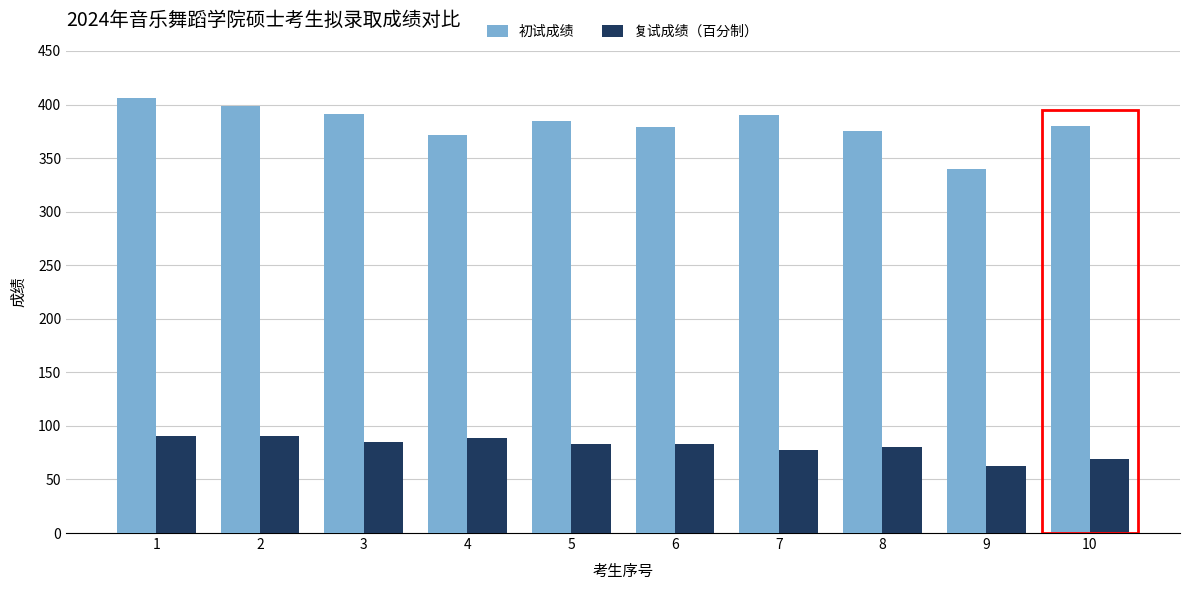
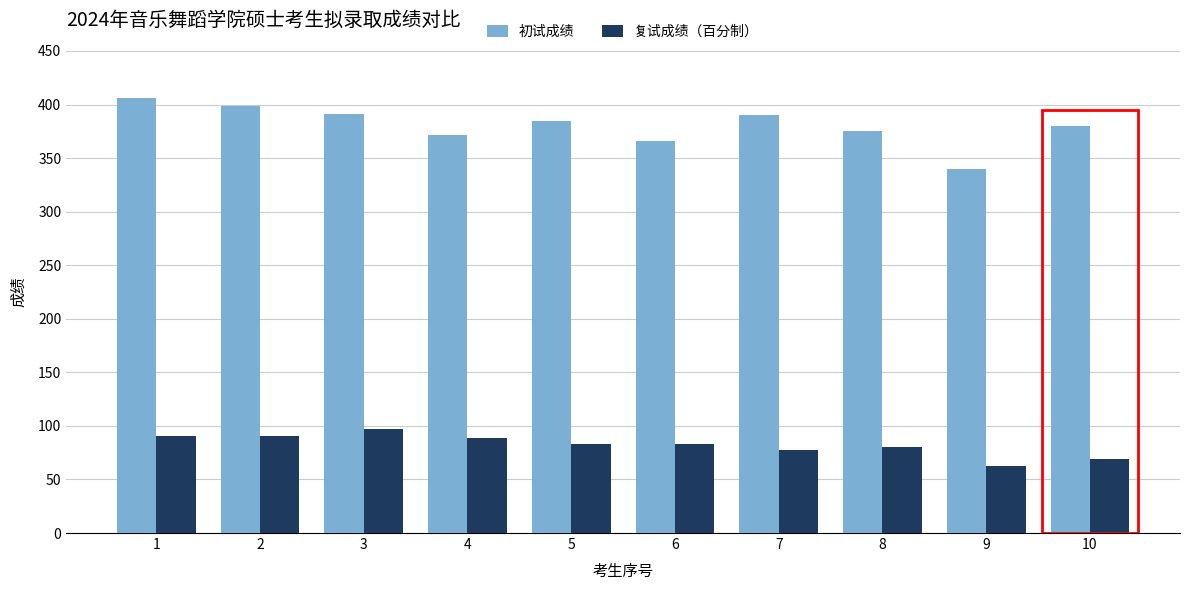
  {
    "初试成绩": {
      "1": 406,
      "2": 399,
      "3": 391,
      "4": 372,
      "5": 385,
-     "6": 379,
+     "6": 366,
      "7": 390,
      "8": 375,
      "9": 340,
      "10": 380
    },
    "复试成绩（百分制）": {
      "1": 91,
      "2": 91,
-     "3": 85,
+     "3": 97,
      "4": 88,
      "5": 84,
      "6": 83,
      "7": 78,
      "8": 80,
      "9": 63,
      "10": 69
    }
  }
